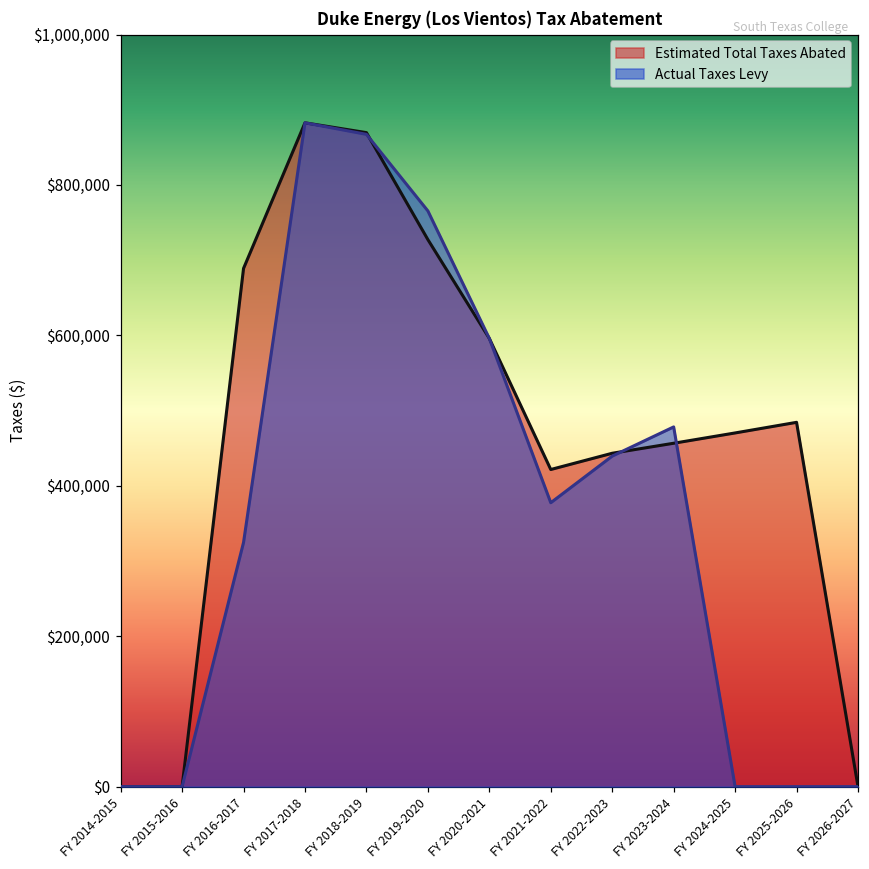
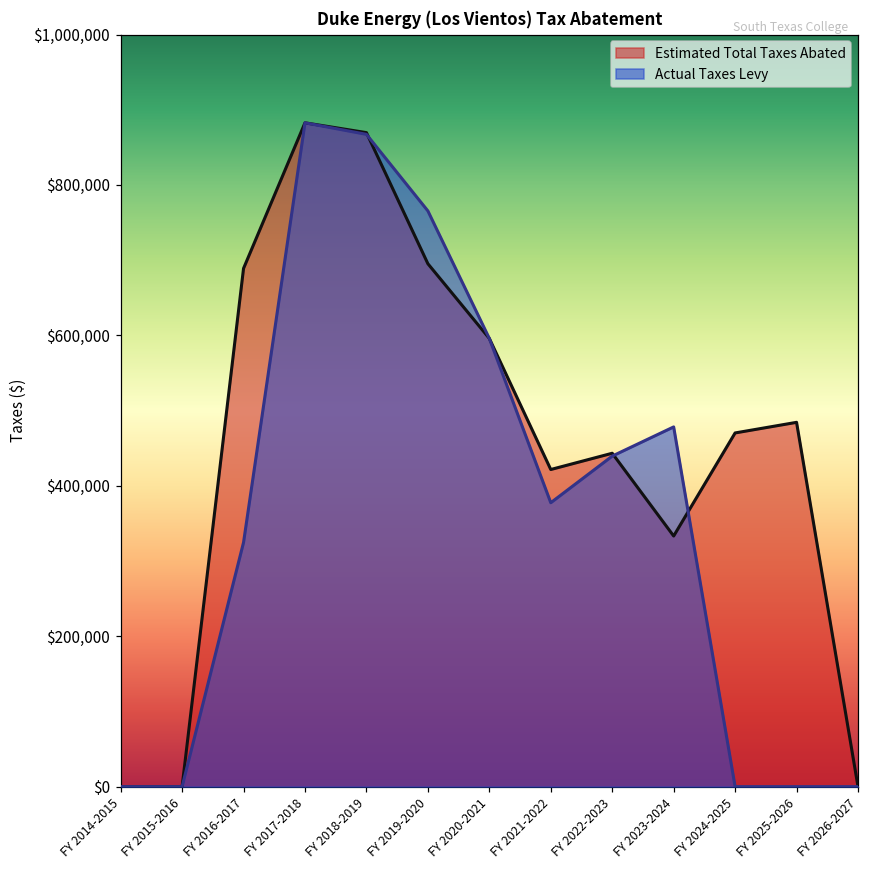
  {
    "Estimated Total Taxes Abated": {
      "FY 2016-2017": "$690,000",
-     "FY 2019-2020": "$730,000",
+     "FY 2019-2020": "$700,000",
      "FY 2021-2022": "$420,000",
      "FY 2022-2023": "$440,000",
-     "FY 2023-2024": "$460,000",
+     "FY 2023-2024": "$330,000",
      "FY 2024-2025": "$470,000",
      "FY 2025-2026": "$480,000"
    },
    "Actual Taxes Levy": {
      "FY 2016-2017": "$320,000",
      "FY 2019-2020": "$770,000",
      "FY 2021-2022": "$380,000",
      "FY 2022-2023": "$440,000",
      "FY 2023-2024": "$480,000",
      "FY 2024-2025": "$0",
      "FY 2025-2026": "$0"
    }
  }
